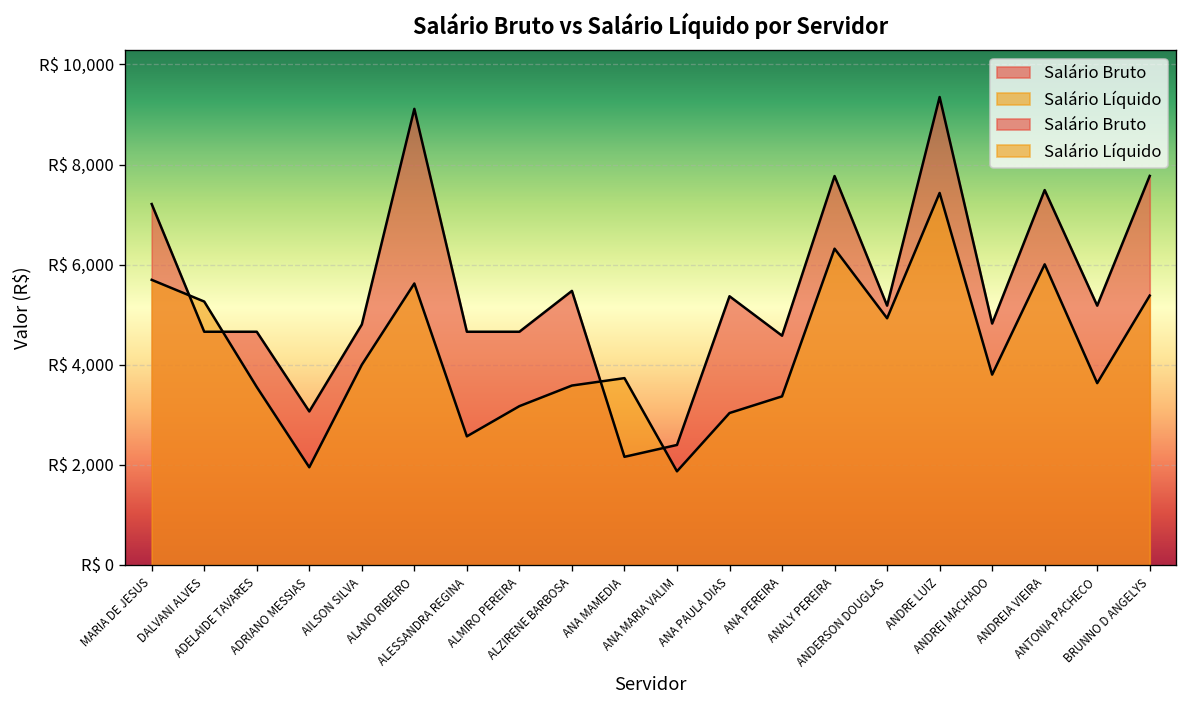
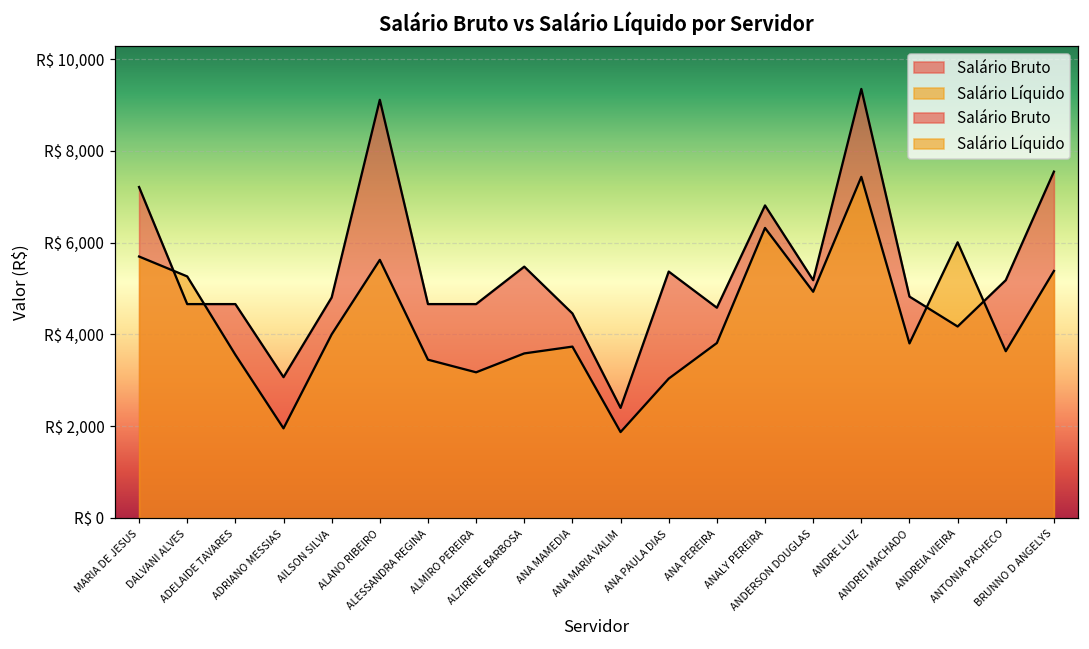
  {
    "Salário Bruto": {
      "MARIA DE JESUS": "R$ 7,200",
      "DALVANI ALVES": "R$ 4,700",
      "ADELAIDE TAVARES": "R$ 4,700",
      "ADRIANO MESSIAS": "R$ 3,100",
      "AILSON SILVA": "R$ 4,800",
      "ALANO RIBEIRO": "R$ 9,100",
      "ALESSANDRA REGINA": "R$ 4,700",
      "ALMIRO PEREIRA": "R$ 4,700",
      "ALZIRENE BARBOSA": "R$ 5,500",
-     "ANA MAMEDIA": "R$ 2,200",
+     "ANA MAMEDIA": "R$ 4,500",
      "ANA MARIA VALIM": "R$ 2,400",
      "ANA PAULA DIAS": "R$ 5,400",
      "ANA PEREIRA": "R$ 4,600",
-     "ANALY PEREIRA": "R$ 7,800",
+     "ANALY PEREIRA": "R$ 6,800",
      "ANDERSON DOUGLAS": "R$ 5,200",
      "ANDRE LUIZ": "R$ 9,300",
      "ANDREI MACHADO": "R$ 4,800",
-     "ANDREIA VIEIRA": "R$ 7,500",
+     "ANDREIA VIEIRA": "R$ 4,200",
      "ANTONIA PACHECO": "R$ 5,200",
-     "BRUNNO D ANGELYS": "R$ 7,800"
+     "BRUNNO D ANGELYS": "R$ 7,500"
    },
    "Salário Líquido": {
      "MARIA DE JESUS": "R$ 5,700",
      "DALVANI ALVES": "R$ 5,300",
      "ADELAIDE TAVARES": "R$ 3,600",
      "ADRIANO MESSIAS": "R$ 2,000",
      "AILSON SILVA": "R$ 4,000",
      "ALANO RIBEIRO": "R$ 5,600",
-     "ALESSANDRA REGINA": "R$ 2,600",
+     "ALESSANDRA REGINA": "R$ 3,400",
      "ALMIRO PEREIRA": "R$ 3,200",
      "ALZIRENE BARBOSA": "R$ 3,600",
      "ANA MAMEDIA": "R$ 3,700",
      "ANA MARIA VALIM": "R$ 1,900",
      "ANA PAULA DIAS": "R$ 3,000",
-     "ANA PEREIRA": "R$ 3,400",
+     "ANA PEREIRA": "R$ 3,800",
      "ANALY PEREIRA": "R$ 6,300",
      "ANDERSON DOUGLAS": "R$ 4,900",
      "ANDRE LUIZ": "R$ 7,400",
      "ANDREI MACHADO": "R$ 3,800",
      "ANDREIA VIEIRA": "R$ 6,000",
      "ANTONIA PACHECO": "R$ 3,600",
      "BRUNNO D ANGELYS": "R$ 5,400"
    }
  }
